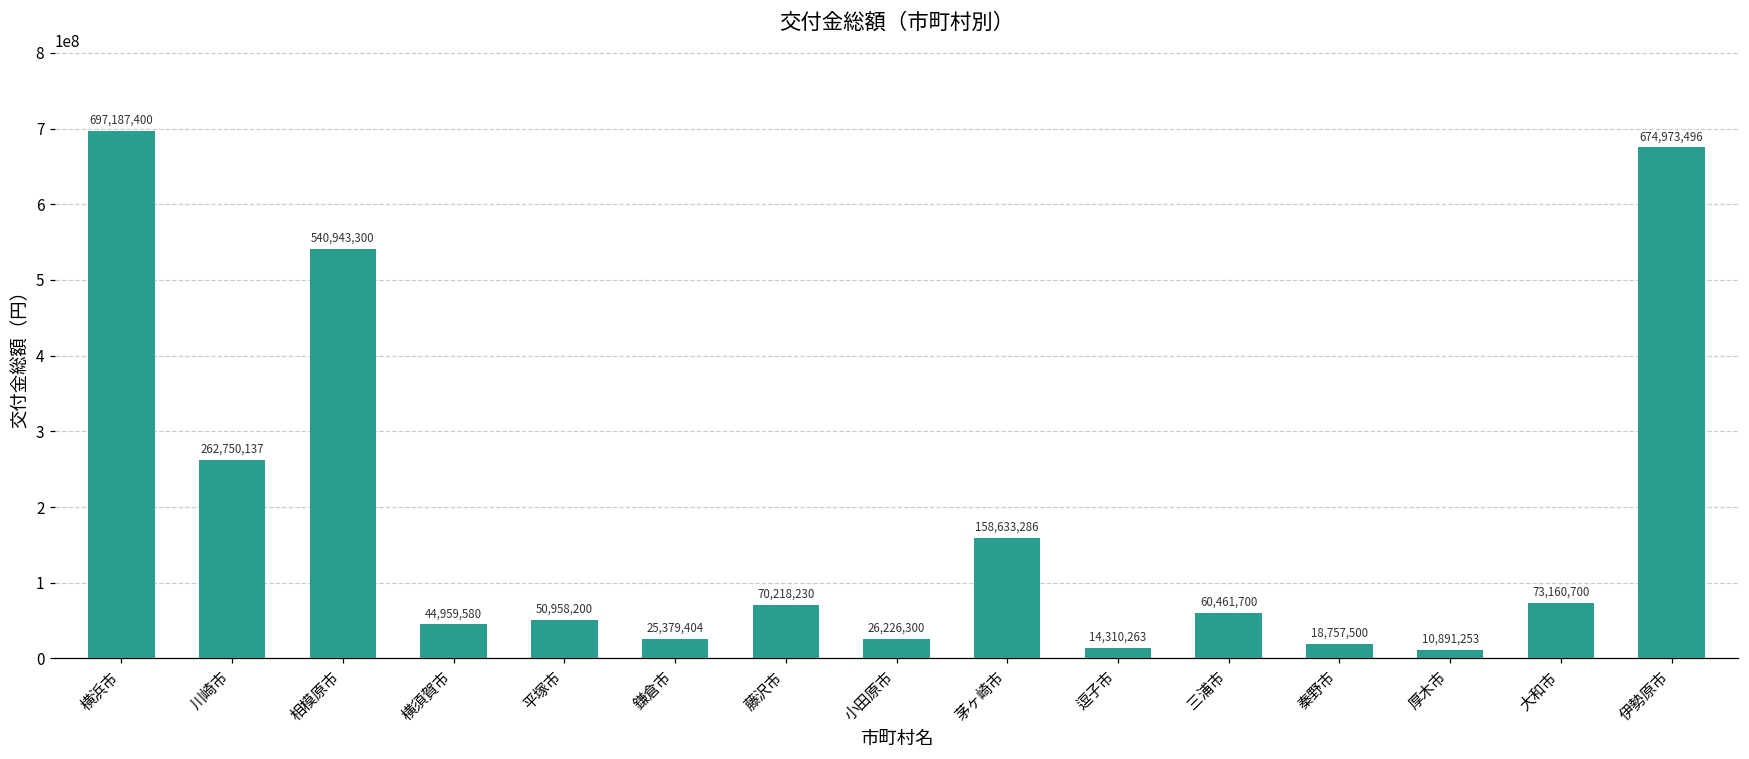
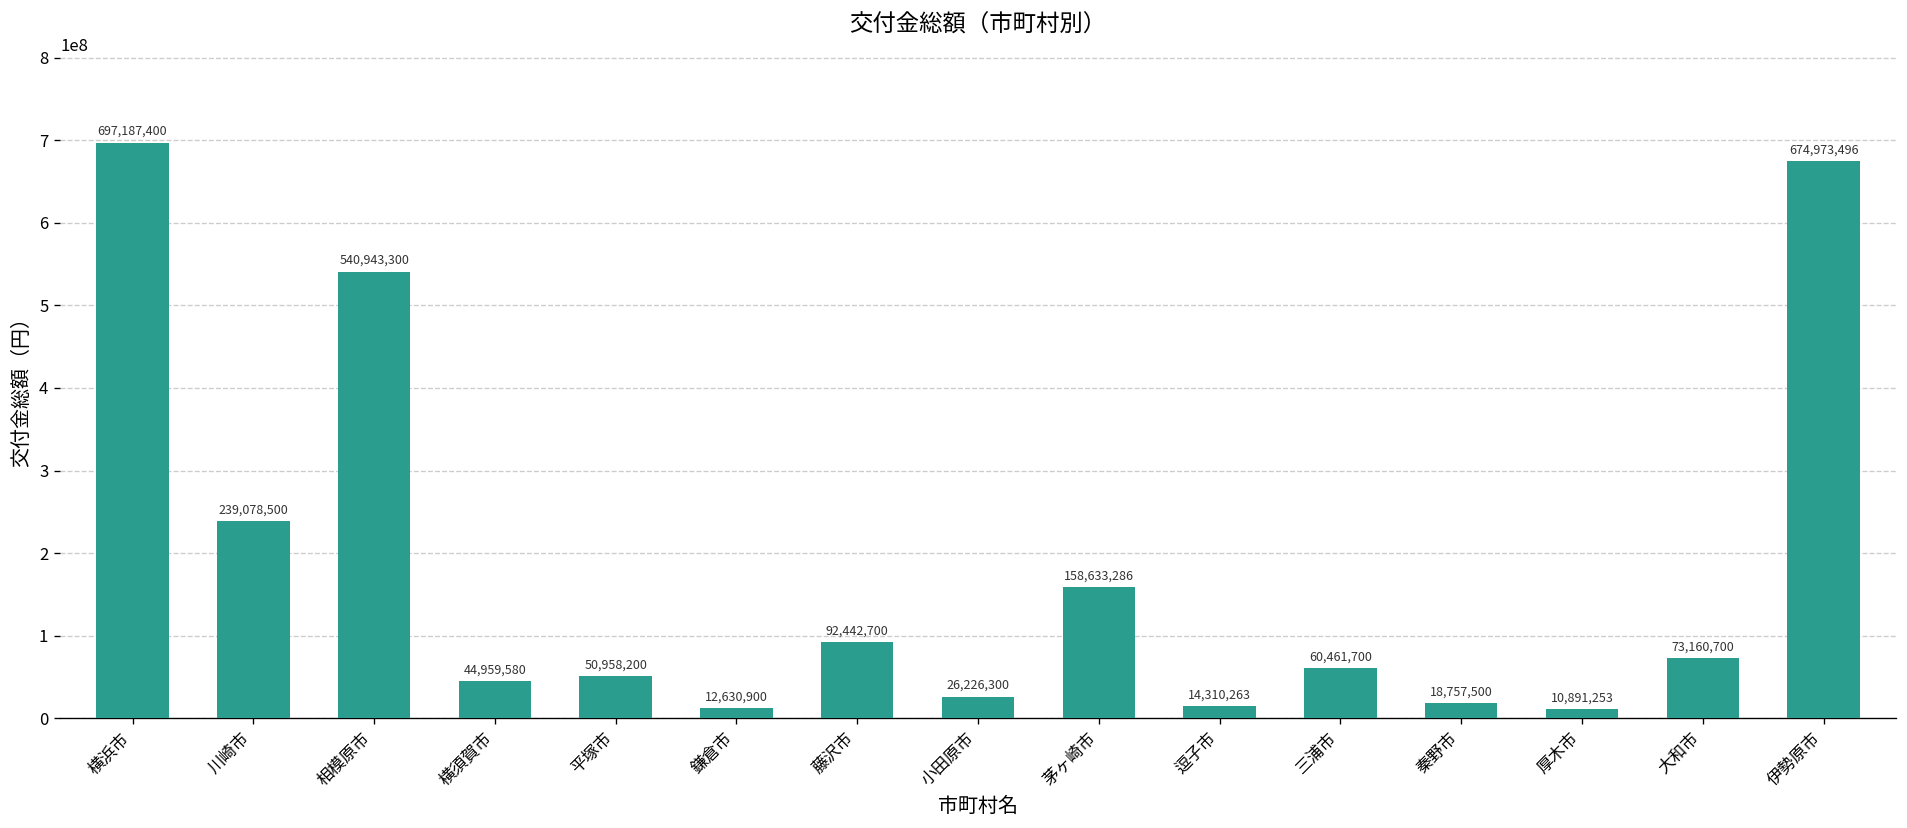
  {
    "横浜市": "697,187,400",
-   "川崎市": "262,750,137",
+   "川崎市": "239,078,500",
    "相模原市": "540,943,300",
    "横須賀市": "44,959,580",
    "平塚市": "50,958,200",
-   "鎌倉市": "25,379,404",
-   "藤沢市": "70,218,230",
+   "鎌倉市": "12,630,900",
+   "藤沢市": "92,442,700",
    "小田原市": "26,226,300",
    "茅ヶ崎市": "158,633,286",
    "逗子市": "14,310,263",
    "三浦市": "60,461,700",
    "秦野市": "18,757,500",
    "厚木市": "10,891,253",
    "大和市": "73,160,700",
    "伊勢原市": "674,973,496"
  }
